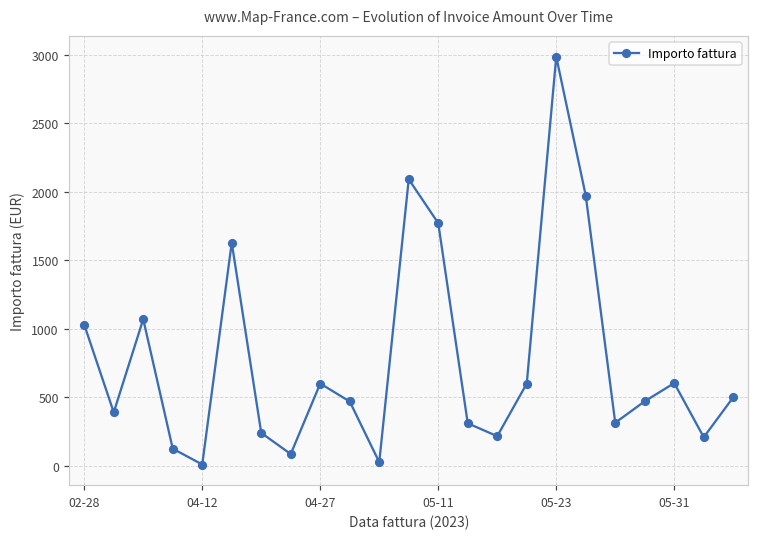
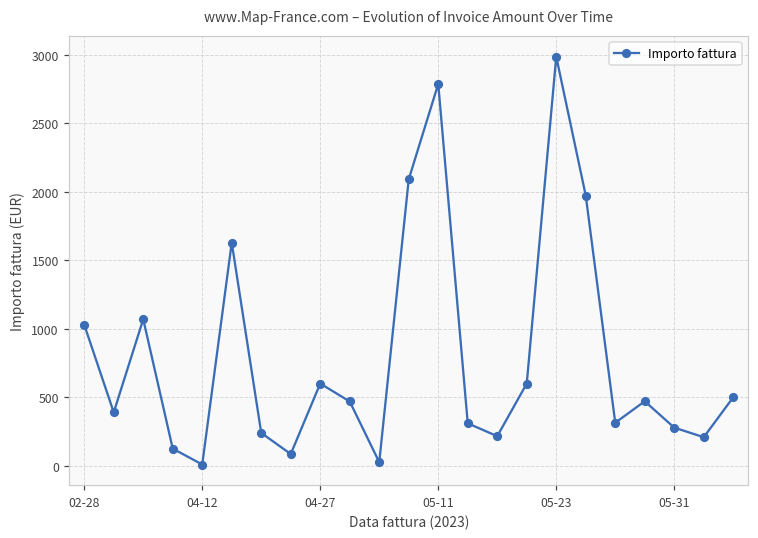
  {
    "02-28": 1030,
    "04-12": 10,
    "04-27": 600,
-   "05-11": 1770,
+   "05-11": 2790,
    "05-23": 2990,
-   "05-31": 600
+   "05-31": 280
  }
